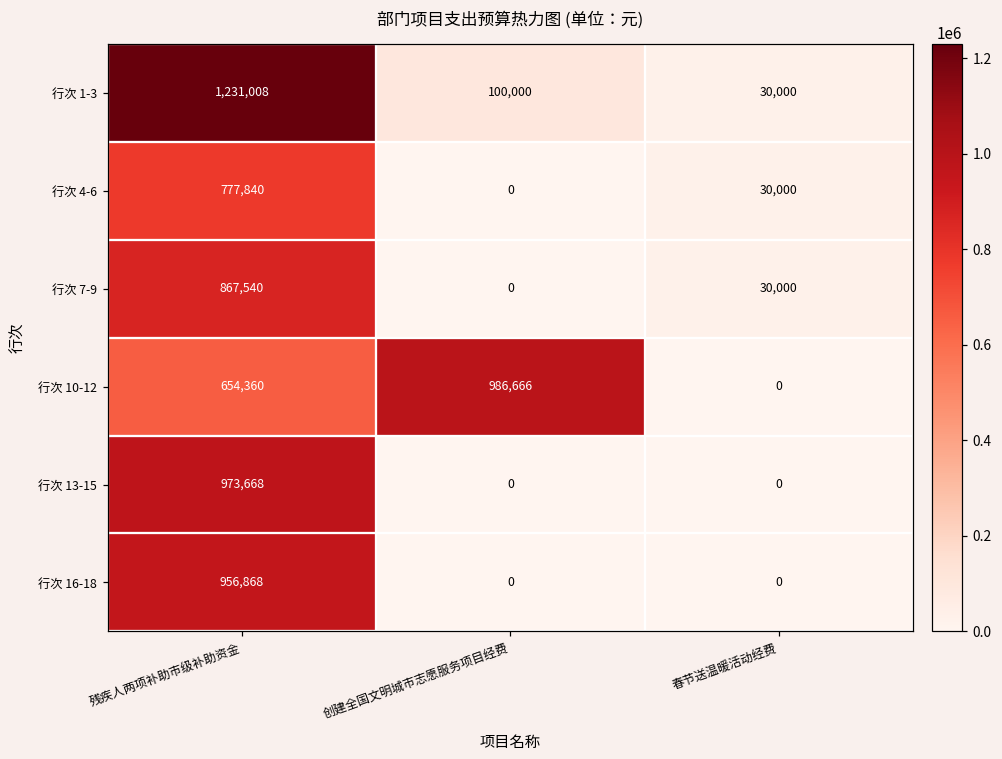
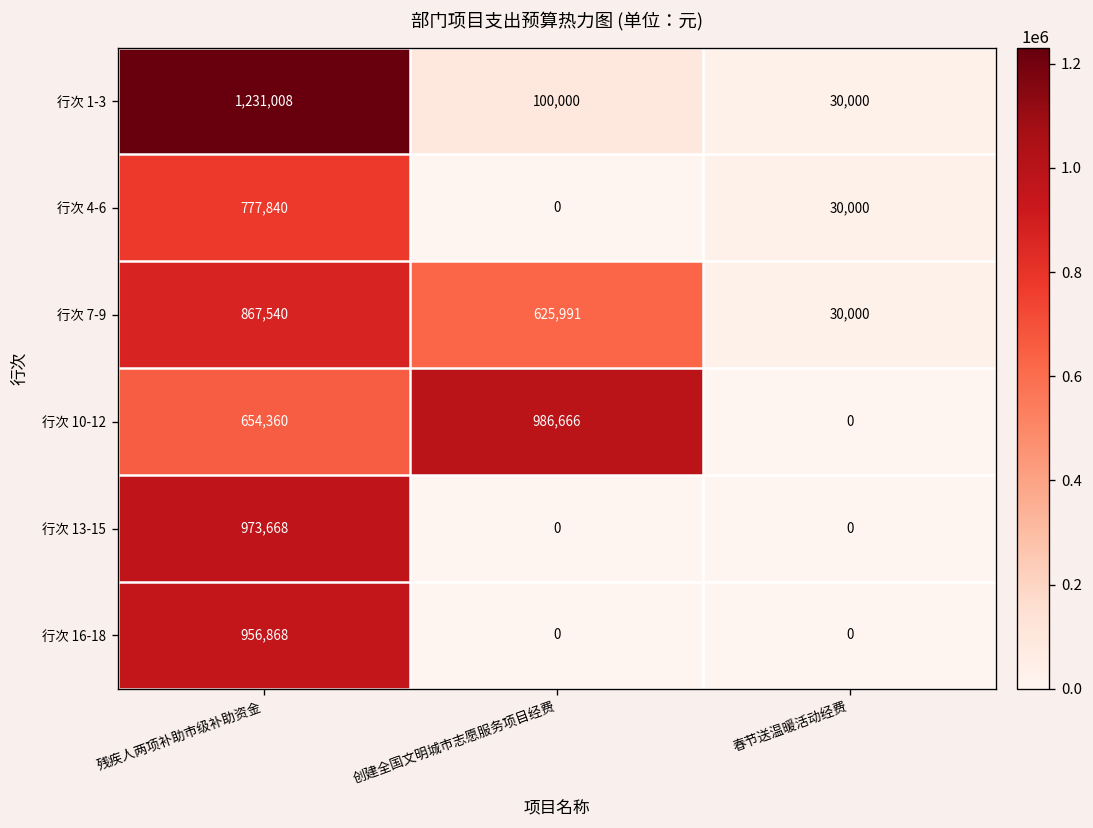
  {
    "行次 1-3": {
      "残疾人两项补助市级补助资金": "1,231,008",
      "创建全国文明城市志愿服务项目经费": "100,000",
      "春节送温暖活动经费": "30,000"
    },
    "行次 4-6": {
      "残疾人两项补助市级补助资金": "777,840",
      "创建全国文明城市志愿服务项目经费": "0",
      "春节送温暖活动经费": "30,000"
    },
    "行次 7-9": {
      "残疾人两项补助市级补助资金": "867,540",
-     "创建全国文明城市志愿服务项目经费": "0",
+     "创建全国文明城市志愿服务项目经费": "625,991",
      "春节送温暖活动经费": "30,000"
    },
    "行次 10-12": {
      "残疾人两项补助市级补助资金": "654,360",
      "创建全国文明城市志愿服务项目经费": "986,666",
      "春节送温暖活动经费": "0"
    },
    "行次 13-15": {
      "残疾人两项补助市级补助资金": "973,668",
      "创建全国文明城市志愿服务项目经费": "0",
      "春节送温暖活动经费": "0"
    },
    "行次 16-18": {
      "残疾人两项补助市级补助资金": "956,868",
      "创建全国文明城市志愿服务项目经费": "0",
      "春节送温暖活动经费": "0"
    }
  }
